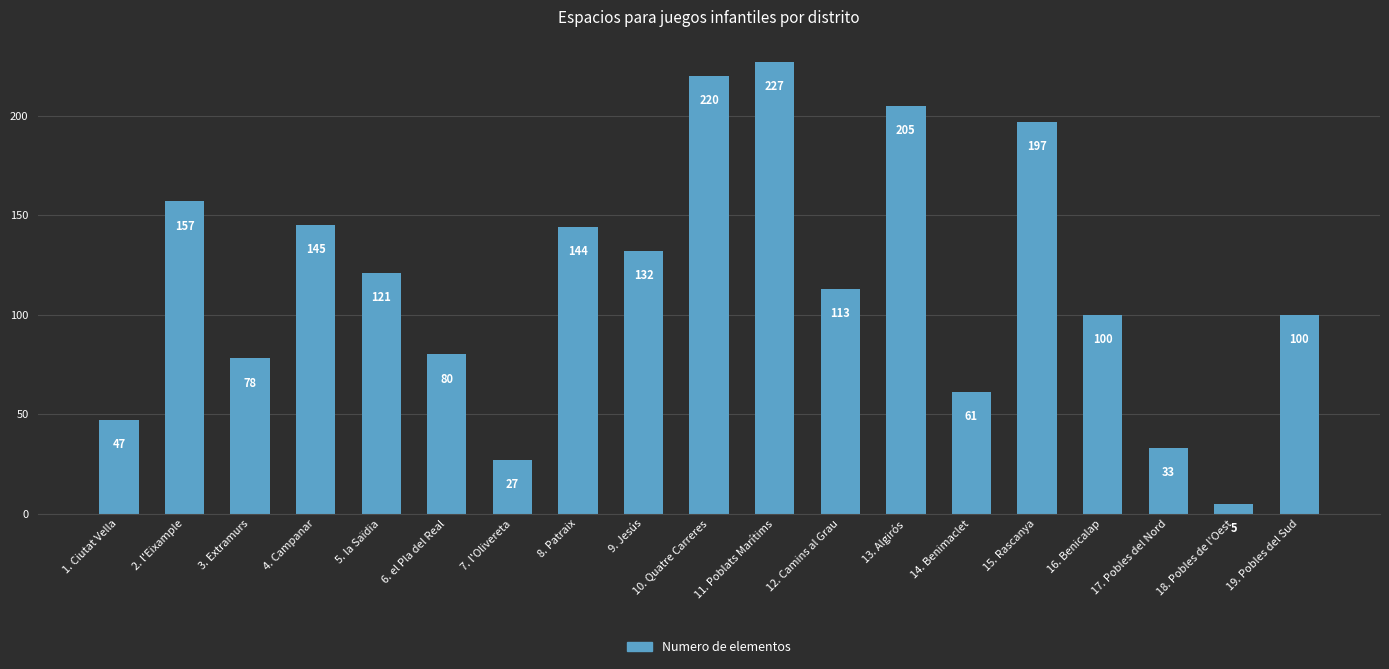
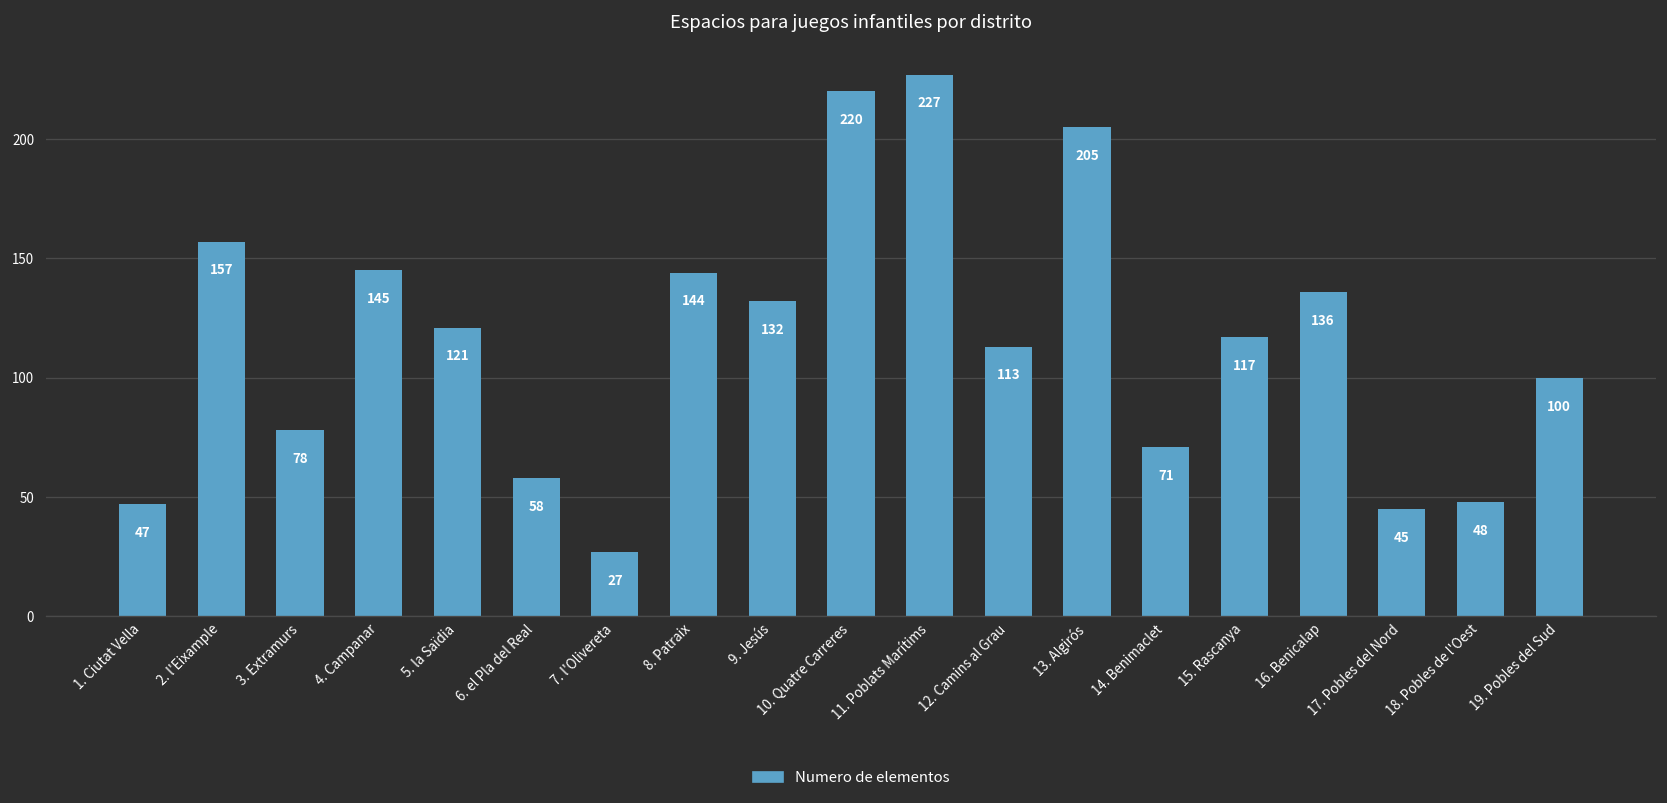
  {
    "1. Ciutat Vella": 47,
    "2. l'Eixample": 157,
    "3. Extramurs": 78,
    "4. Campanar": 145,
    "5. la Saïdia": 121,
-   "6. el Pla del Real": 80,
+   "6. el Pla del Real": 58,
    "7. l'Olivereta": 27,
    "8. Patraix": 144,
    "9. Jesús": 132,
    "10. Quatre Carreres": 220,
    "11. Poblats Marítims": 227,
    "12. Camins al Grau": 113,
    "13. Algirós": 205,
-   "14. Benimaclet": 61,
-   "15. Rascanya": 197,
-   "16. Benicalap": 100,
-   "17. Pobles del Nord": 33,
-   "18. Pobles de l'Oest": 5,
+   "14. Benimaclet": 71,
+   "15. Rascanya": 117,
+   "16. Benicalap": 136,
+   "17. Pobles del Nord": 45,
+   "18. Pobles de l'Oest": 48,
    "19. Pobles del Sud": 100
  }
